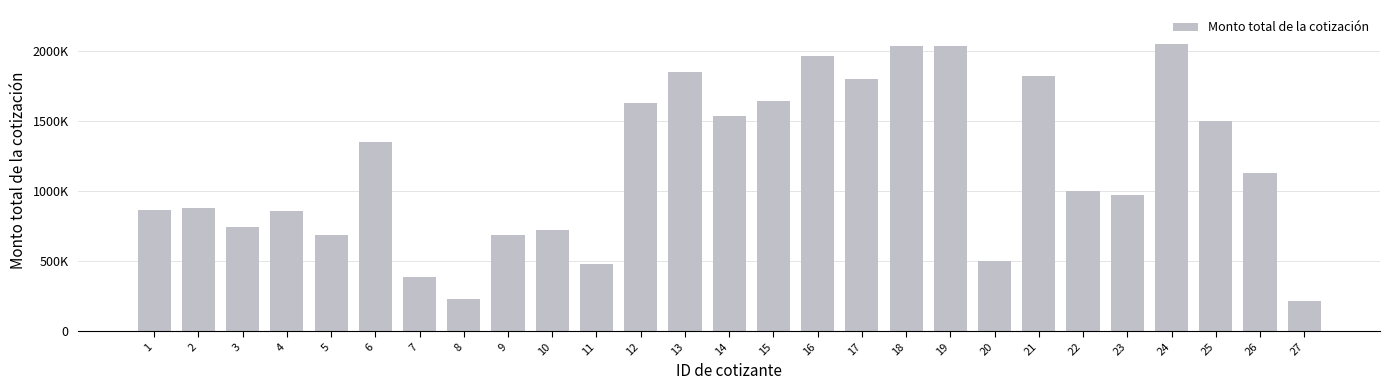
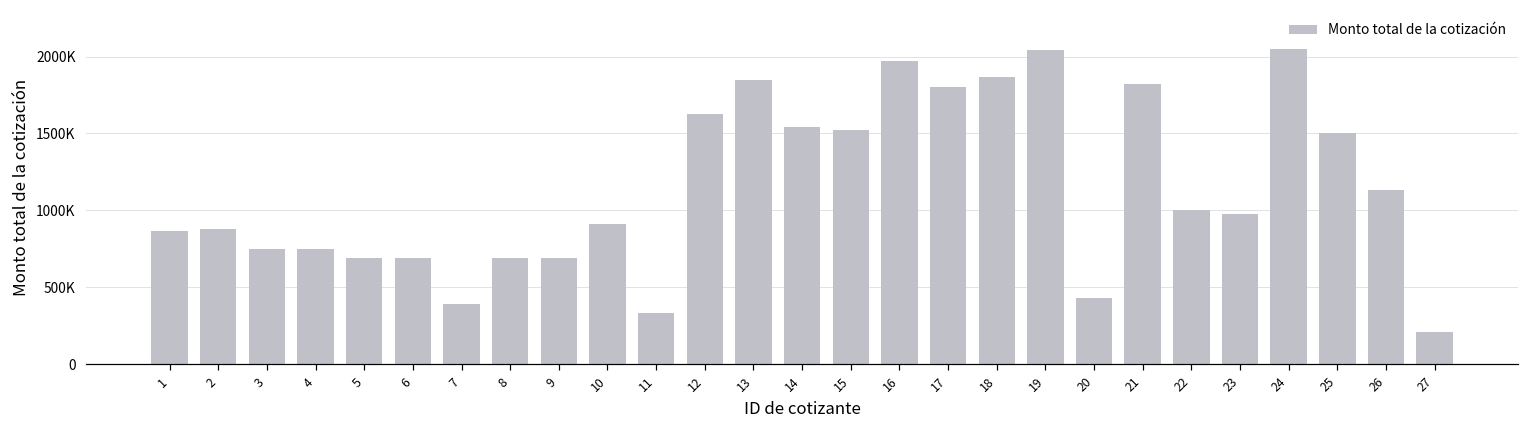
  {
    "1": 870000,
    "2": 880000,
    "3": 750000,
-   "4": 860000,
+   "4": 750000,
    "5": 690000,
-   "6": 1360000,
+   "6": 690000,
    "7": 390000,
-   "8": 230000,
+   "8": 690000,
    "9": 690000,
-   "10": 720000,
-   "11": 480000,
+   "10": 910000,
+   "11": 330000,
    "12": 1630000,
    "13": 1850000,
    "14": 1540000,
-   "15": 1650000,
+   "15": 1530000,
    "16": 1970000,
    "17": 1800000,
-   "18": 2040000,
+   "18": 1870000,
    "19": 2040000,
-   "20": 500000,
+   "20": 430000,
    "21": 1820000,
    "22": 1000000,
    "23": 970000,
    "24": 2050000,
    "25": 1500000,
    "26": 1130000,
    "27": 210000
  }
